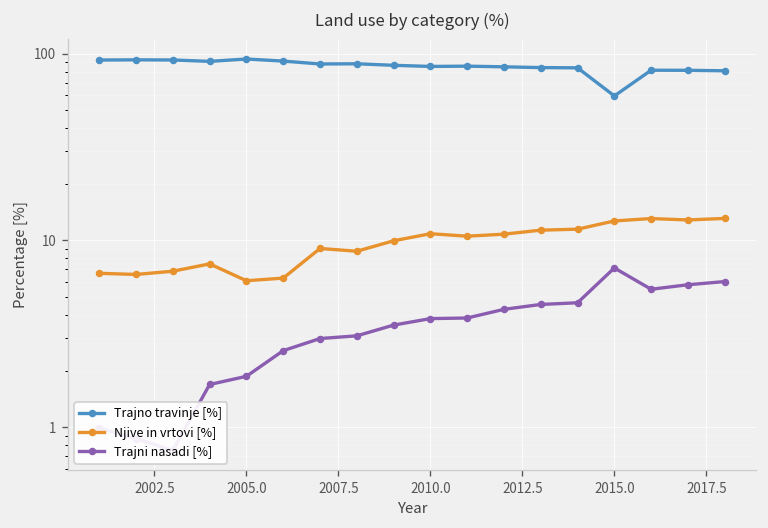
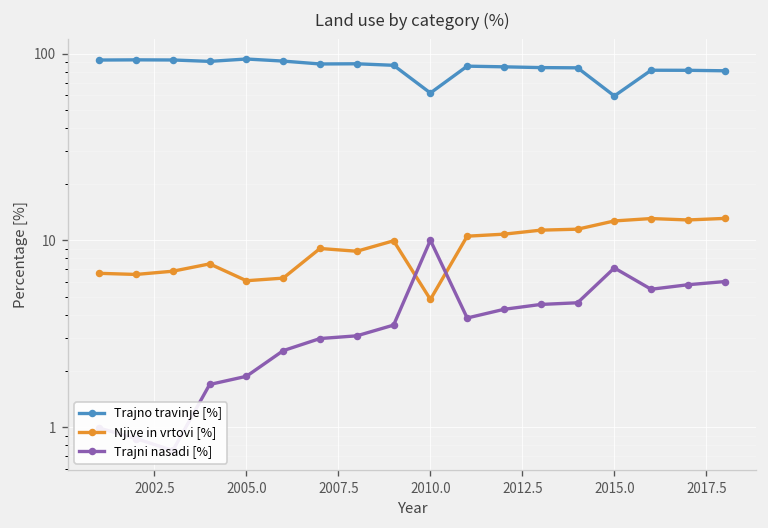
  {
    "Trajno travinje [%]": {
      "2005.0": 90,
-     "2010.0": 90,
+     "2010.0": 62,
      "2015.0": 59
    },
    "Njive in vrtovi [%]": {
      "2005.0": 6.1,
-     "2010.0": 11,
+     "2010.0": 4.8,
      "2015.0": 13
    },
    "Trajni nasadi [%]": {
      "2005.0": 1.9,
-     "2010.0": 3.8,
+     "2010.0": 10,
      "2015.0": 7
    }
  }
